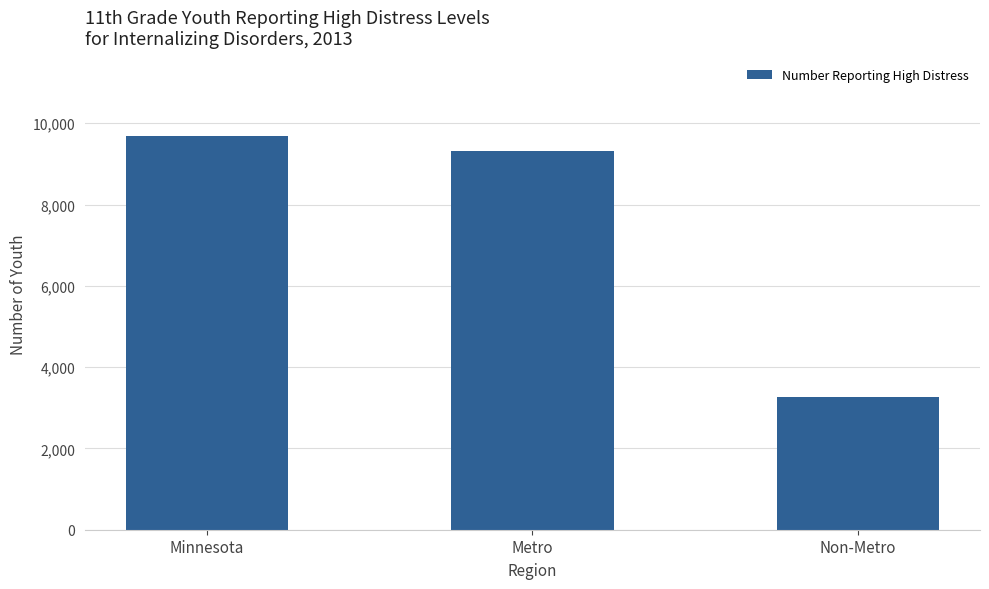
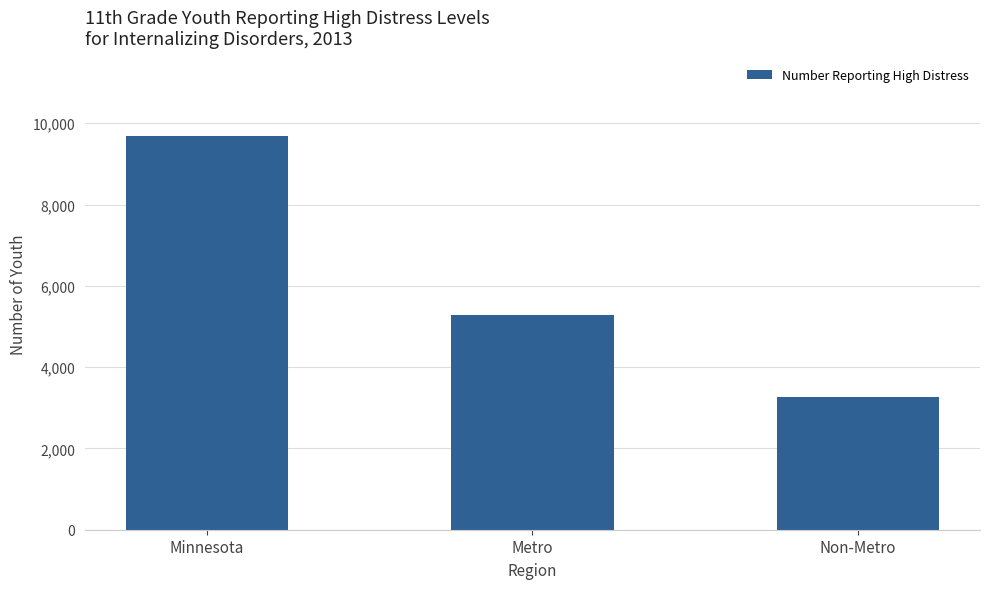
  {
    "Minnesota": "9,700",
-   "Metro": "9,300",
+   "Metro": "5,300",
    "Non-Metro": "3,300"
  }
